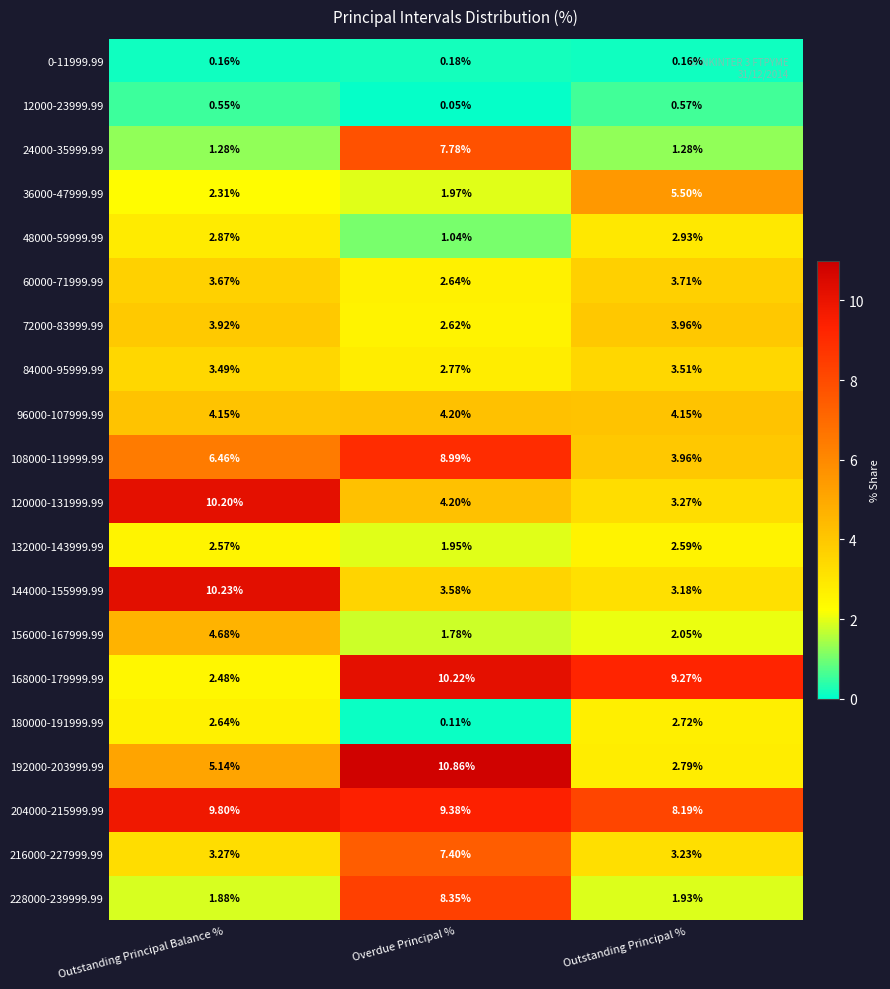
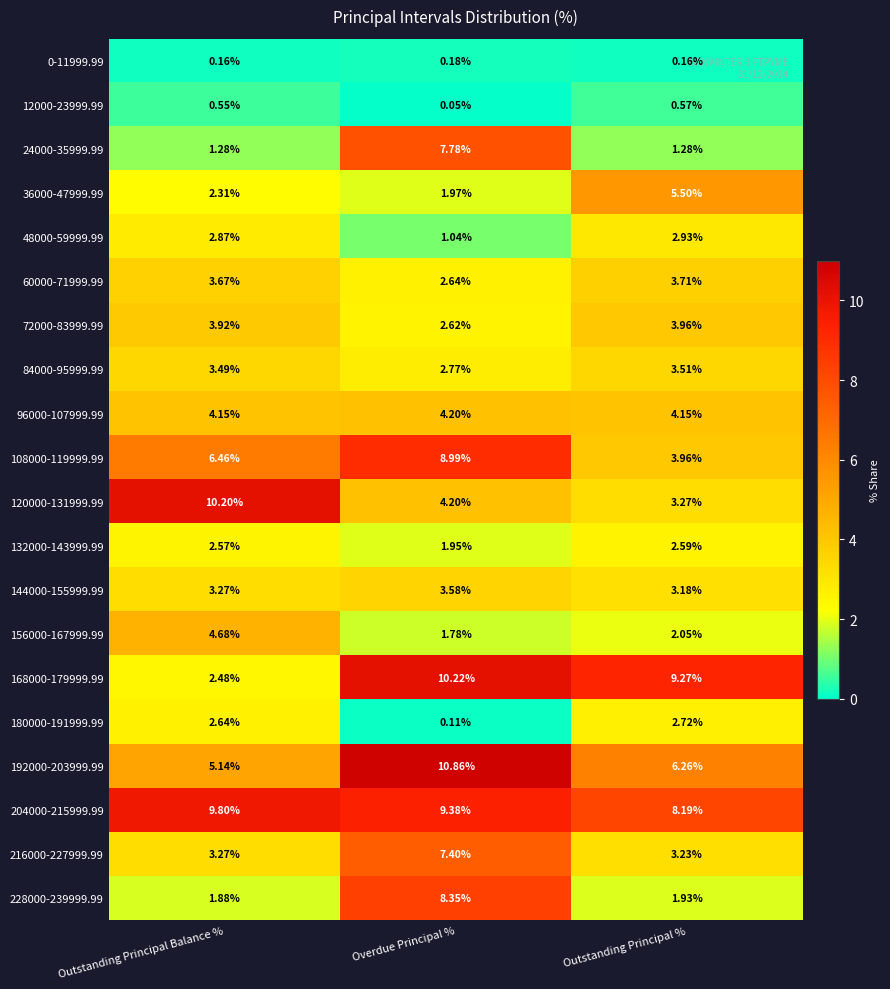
  {
    "0-11999.99": {
      "Outstanding Principal Balance %": "0.16%",
      "Overdue Principal %": "0.18%"
    },
    "12000-23999.99": {
      "Outstanding Principal Balance %": "0.55%",
      "Overdue Principal %": "0.05%",
      "Outstanding Principal %": "0.57%"
    },
    "24000-35999.99": {
      "Outstanding Principal Balance %": "1.28%",
      "Overdue Principal %": "7.78%",
      "Outstanding Principal %": "1.28%"
    },
    "36000-47999.99": {
      "Outstanding Principal Balance %": "2.31%",
      "Overdue Principal %": "1.97%",
      "Outstanding Principal %": "5.50%"
    },
    "48000-59999.99": {
      "Outstanding Principal Balance %": "2.87%",
      "Overdue Principal %": "1.04%",
      "Outstanding Principal %": "2.93%"
    },
    "60000-71999.99": {
      "Outstanding Principal Balance %": "3.67%",
      "Overdue Principal %": "2.64%",
      "Outstanding Principal %": "3.71%"
    },
    "72000-83999.99": {
      "Outstanding Principal Balance %": "3.92%",
      "Overdue Principal %": "2.62%",
      "Outstanding Principal %": "3.96%"
    },
    "84000-95999.99": {
      "Outstanding Principal Balance %": "3.49%",
      "Overdue Principal %": "2.77%",
      "Outstanding Principal %": "3.51%"
    },
    "96000-107999.99": {
      "Outstanding Principal Balance %": "4.15%",
      "Overdue Principal %": "4.20%",
      "Outstanding Principal %": "4.15%"
    },
    "108000-119999.99": {
      "Outstanding Principal Balance %": "6.46%",
      "Overdue Principal %": "8.99%",
      "Outstanding Principal %": "3.96%"
    },
    "120000-131999.99": {
      "Outstanding Principal Balance %": "10.20%",
      "Overdue Principal %": "4.20%",
      "Outstanding Principal %": "3.27%"
    },
    "132000-143999.99": {
      "Outstanding Principal Balance %": "2.57%",
      "Overdue Principal %": "1.95%",
      "Outstanding Principal %": "2.59%"
    },
    "144000-155999.99": {
-     "Outstanding Principal Balance %": "10.23%",
+     "Outstanding Principal Balance %": "3.27%",
      "Overdue Principal %": "3.58%",
      "Outstanding Principal %": "3.18%"
    },
    "156000-167999.99": {
      "Outstanding Principal Balance %": "4.68%",
      "Overdue Principal %": "1.78%",
      "Outstanding Principal %": "2.05%"
    },
    "168000-179999.99": {
      "Outstanding Principal Balance %": "2.48%",
      "Overdue Principal %": "10.22%",
      "Outstanding Principal %": "9.27%"
    },
    "180000-191999.99": {
      "Outstanding Principal Balance %": "2.64%",
      "Overdue Principal %": "0.11%",
      "Outstanding Principal %": "2.72%"
    },
    "192000-203999.99": {
      "Outstanding Principal Balance %": "5.14%",
      "Overdue Principal %": "10.86%",
-     "Outstanding Principal %": "2.79%"
+     "Outstanding Principal %": "6.26%"
    },
    "204000-215999.99": {
      "Outstanding Principal Balance %": "9.80%",
      "Overdue Principal %": "9.38%",
      "Outstanding Principal %": "8.19%"
    },
    "216000-227999.99": {
      "Outstanding Principal Balance %": "3.27%",
      "Overdue Principal %": "7.40%",
      "Outstanding Principal %": "3.23%"
    },
    "228000-239999.99": {
      "Outstanding Principal Balance %": "1.88%",
      "Overdue Principal %": "8.35%",
      "Outstanding Principal %": "1.93%"
    }
  }
